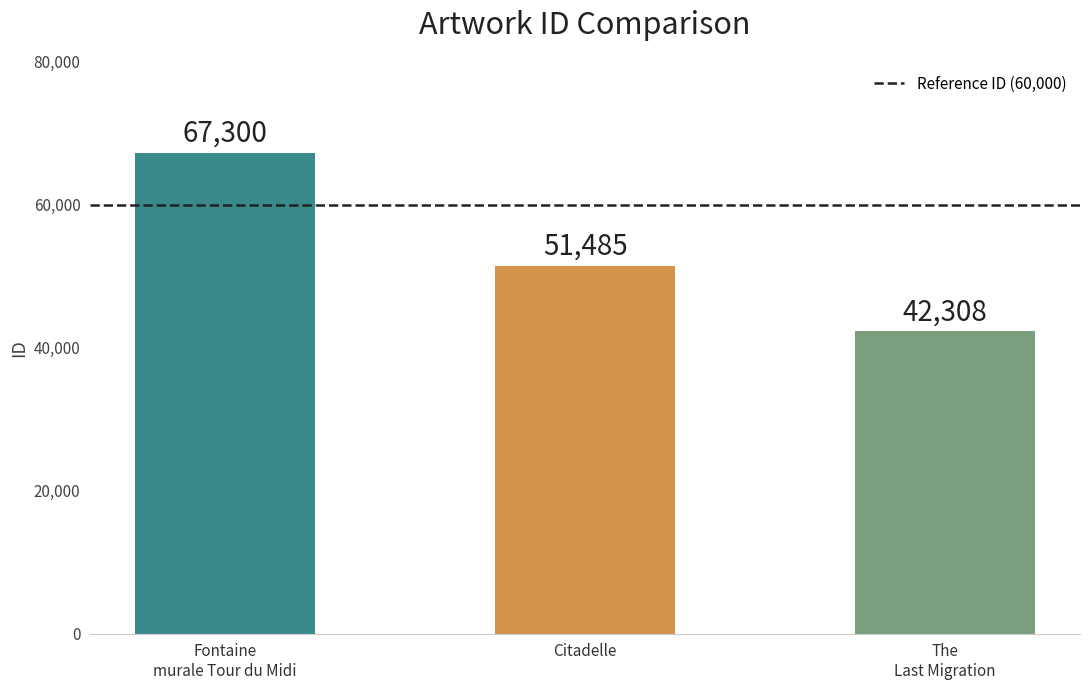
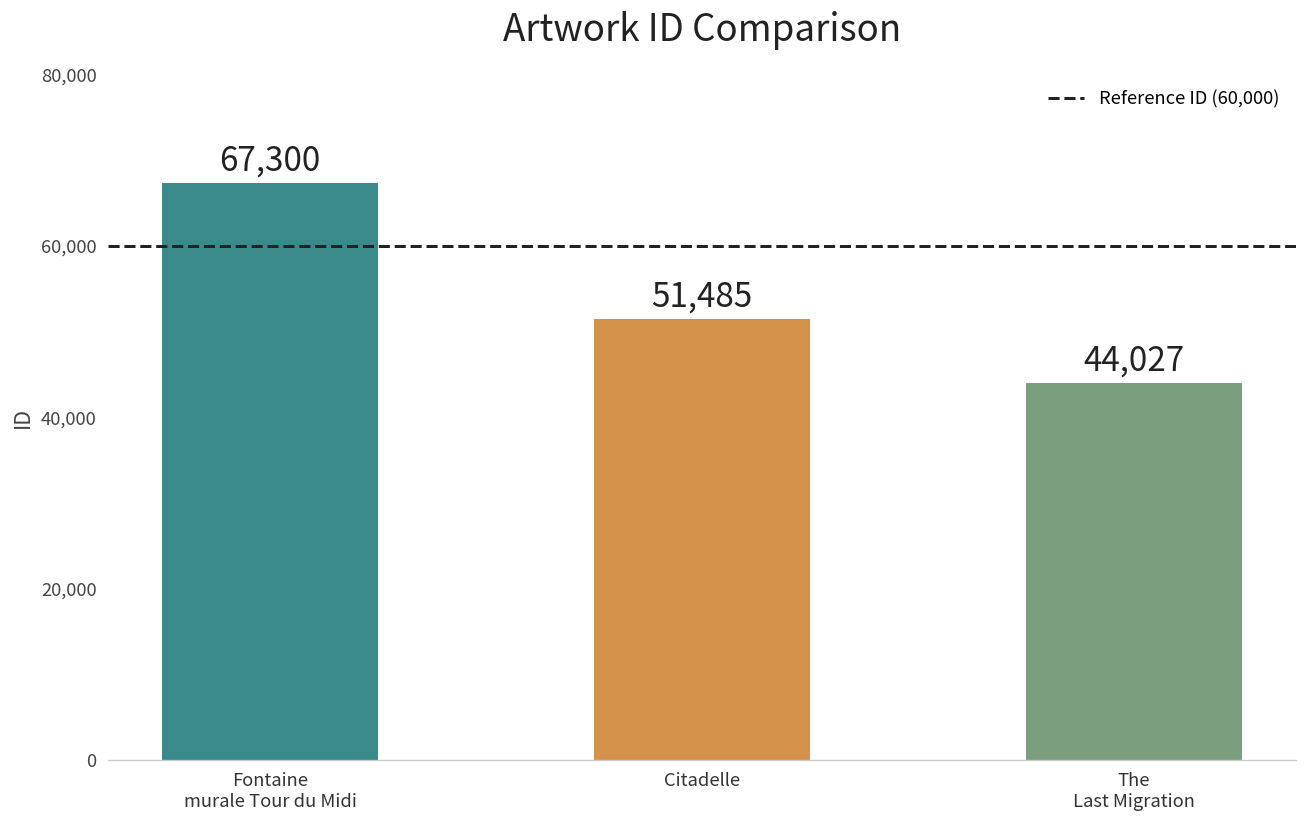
  {
    "Fontaine murale Tour du Midi": "67,300",
    "Citadelle": "51,485",
-   "The Last Migration": "42,308"
+   "The Last Migration": "44,027"
  }
